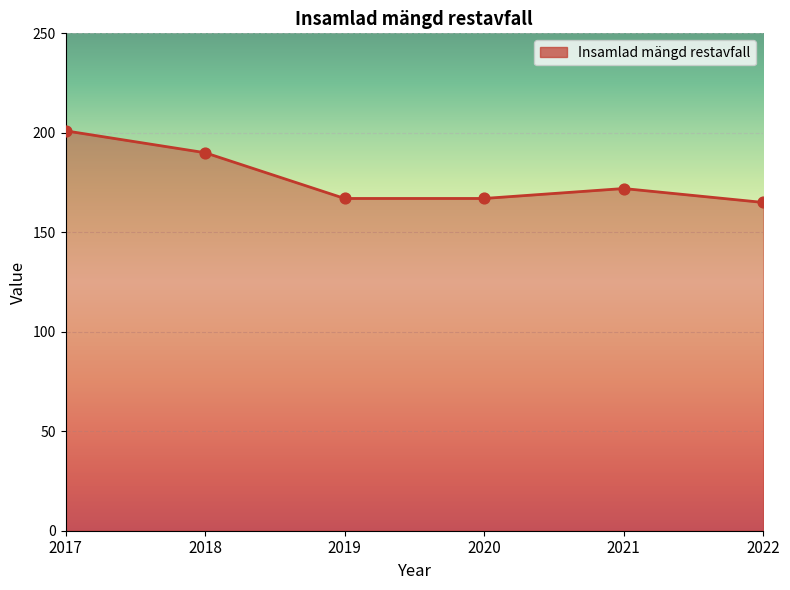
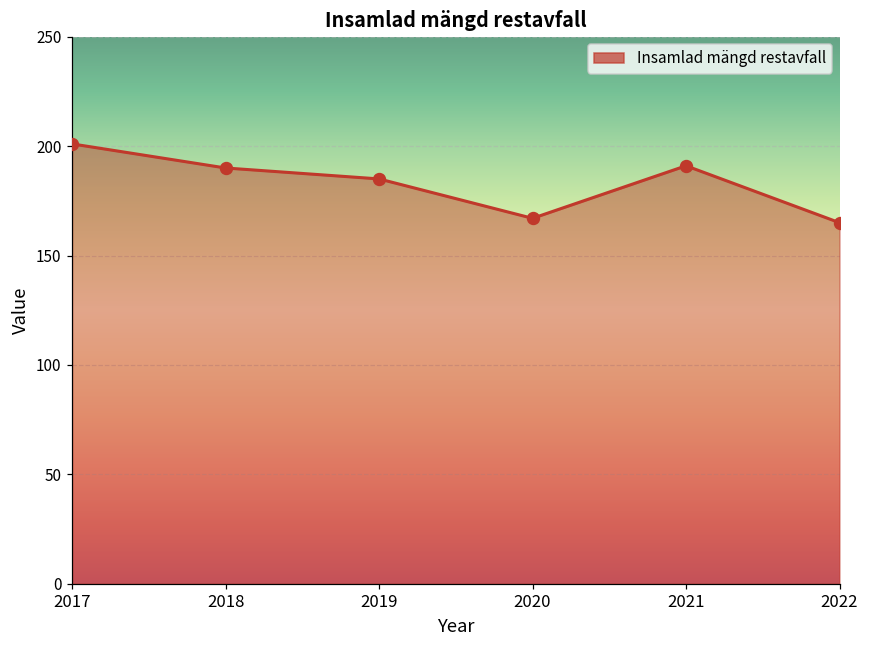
  {
    "2017": 201,
    "2018": 190,
-   "2019": 167,
+   "2019": 185,
    "2020": 167,
-   "2021": 172,
+   "2021": 191,
    "2022": 165
  }
